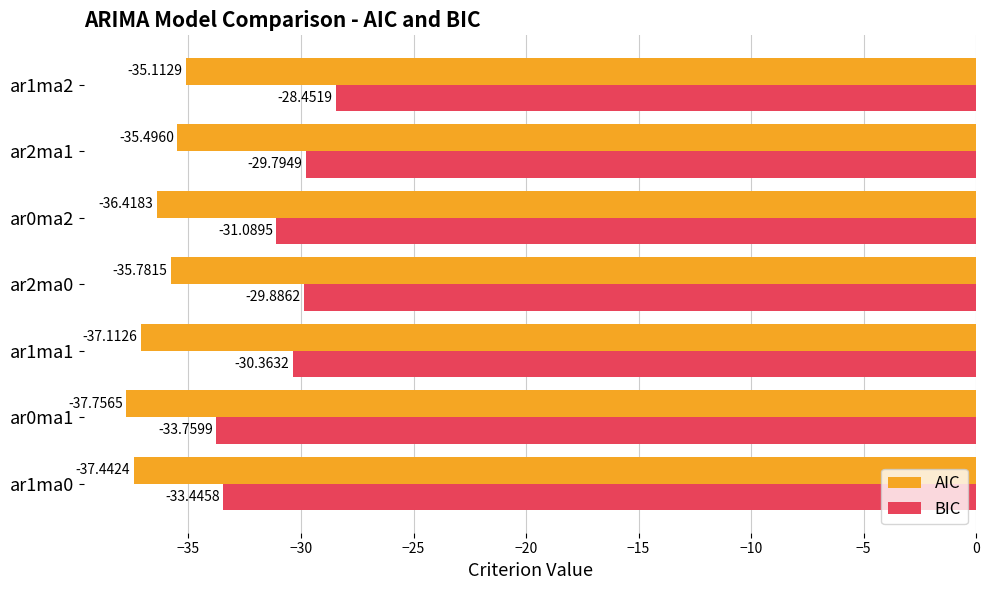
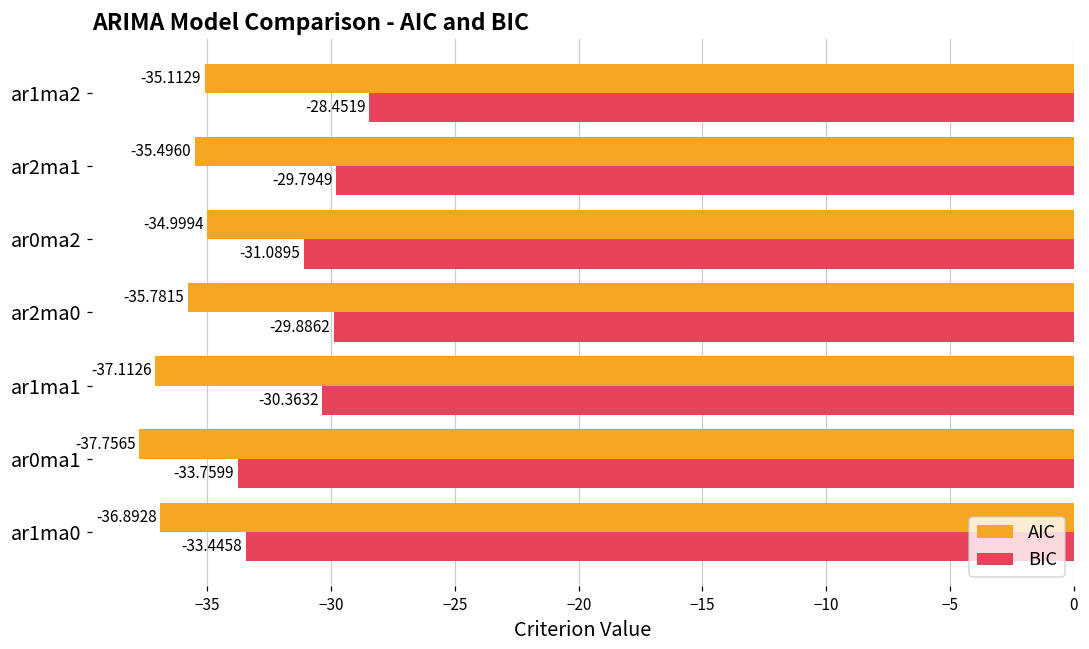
  {
    "AIC": {
      "ar1ma2": -35.1129,
      "ar2ma1": -35.4960,
-     "ar0ma2": -36.4183,
+     "ar0ma2": -34.9994,
      "ar2ma0": -35.7815,
      "ar1ma1": -37.1126,
      "ar0ma1": -37.7565,
-     "ar1ma0": -37.4424
+     "ar1ma0": -36.8928
    },
    "BIC": {
      "ar1ma2": -28.4519,
      "ar2ma1": -29.7949,
      "ar0ma2": -31.0895,
      "ar2ma0": -29.8862,
      "ar1ma1": -30.3632,
      "ar0ma1": -33.7599,
      "ar1ma0": -33.4458
    }
  }
